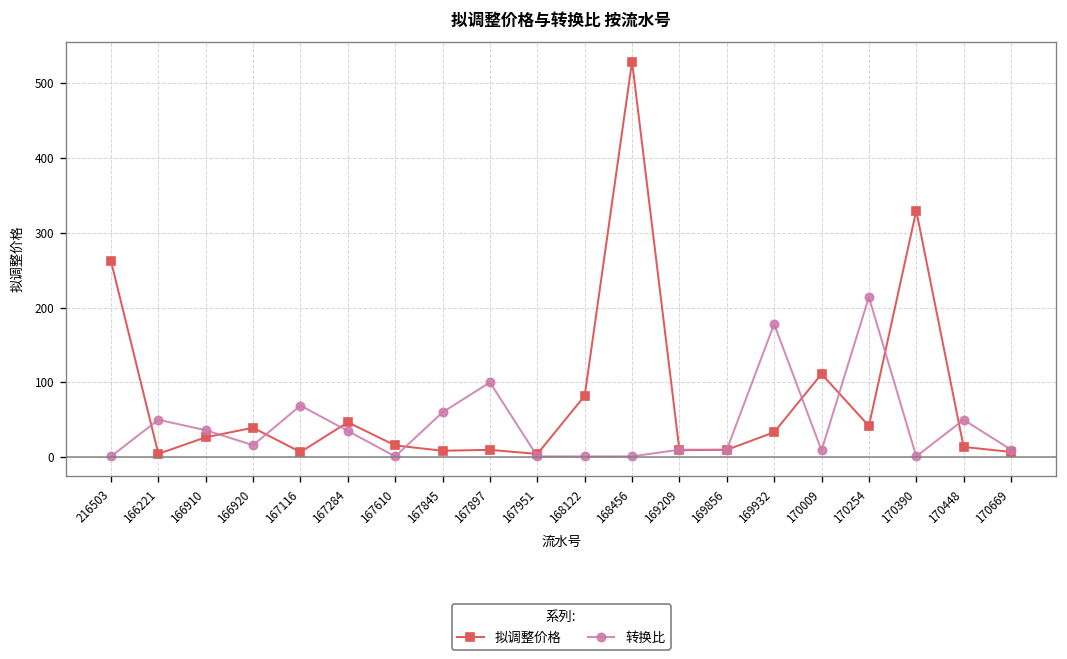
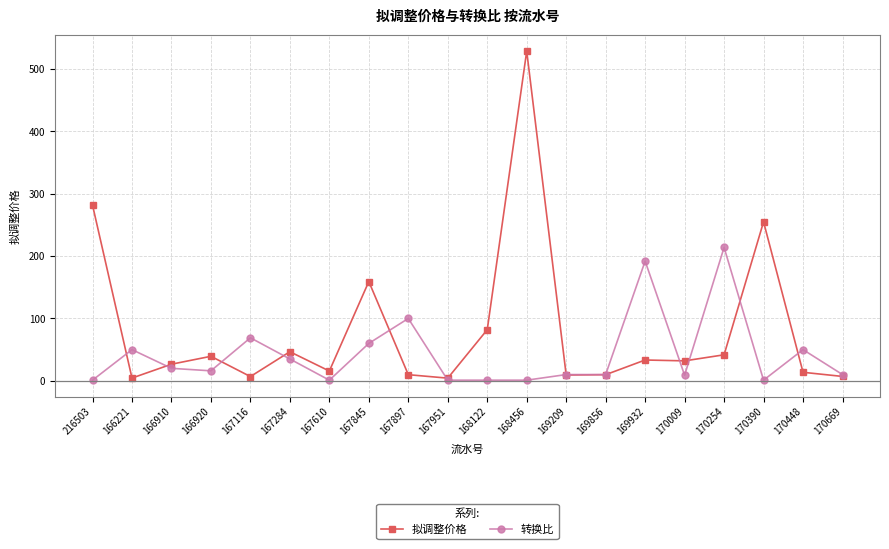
  {
    "拟调整价格": {
-     "216503": 260,
+     "216503": 280,
      "166221": 0,
      "166910": 30,
      "166920": 40,
      "167116": 10,
      "167284": 50,
      "167610": 20,
-     "167845": 10,
+     "167845": 160,
      "167897": 10,
      "168122": 80,
      "168456": 530,
      "169932": 30,
-     "170009": 110,
+     "170009": 30,
      "170254": 40,
-     "170390": 330,
+     "170390": 260,
      "170448": 10
    },
    "转换比": {
      "216503": 0,
      "166221": 50,
-     "166910": 40,
+     "166910": 20,
      "166920": 20,
      "167116": 70,
      "167284": 40,
      "167610": 0,
      "167845": 60,
      "167897": 100,
      "168122": 0,
      "168456": 0,
-     "169932": 180,
+     "169932": 190,
      "170009": 10,
      "170254": 210,
      "170390": 0,
      "170448": 50
    }
  }
